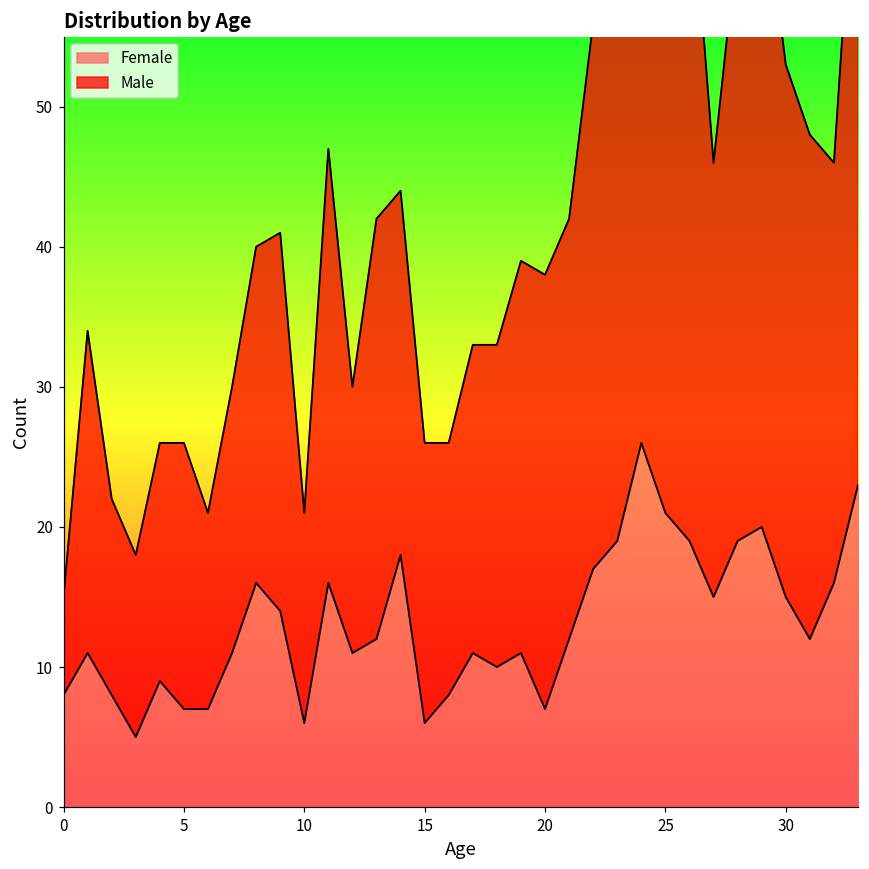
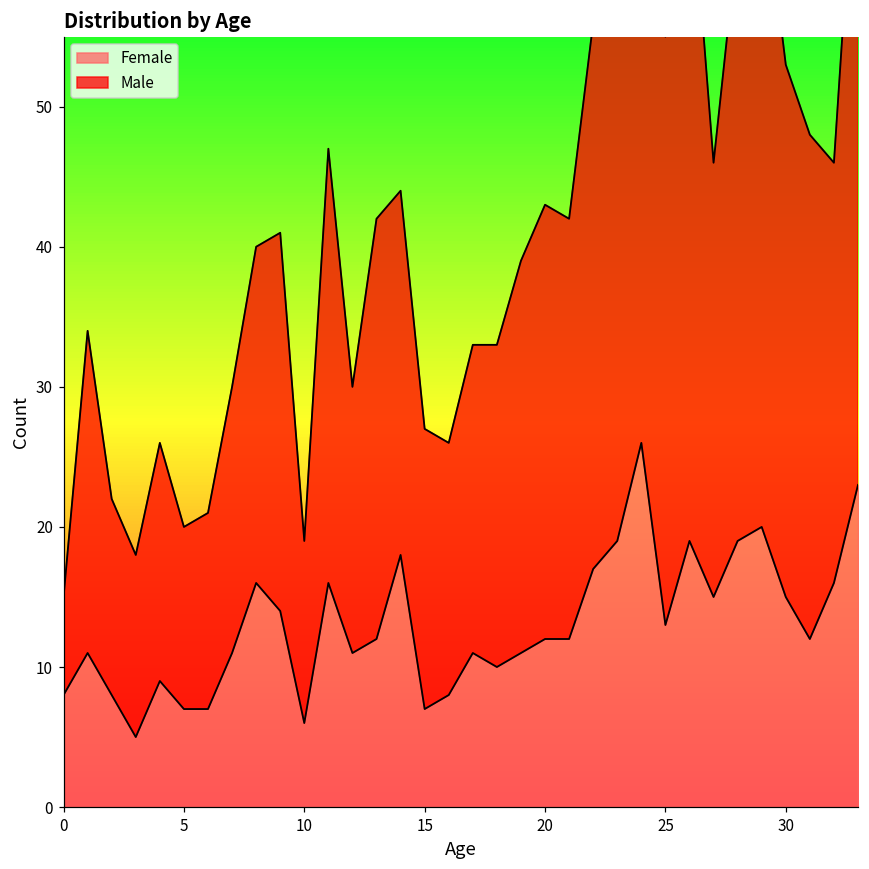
  {
    "Female": {
      "0": 8,
      "5": 7,
      "10": 6,
-     "15": 6,
-     "20": 7,
-     "25": 21,
+     "15": 7,
+     "20": 12,
+     "25": 13,
      "30": 15
    },
    "Male": {
      "0": 7,
-     "5": 19,
-     "10": 15,
+     "5": 13,
+     "10": 13,
      "15": 20,
      "20": 31,
      "30": 38
    }
  }
